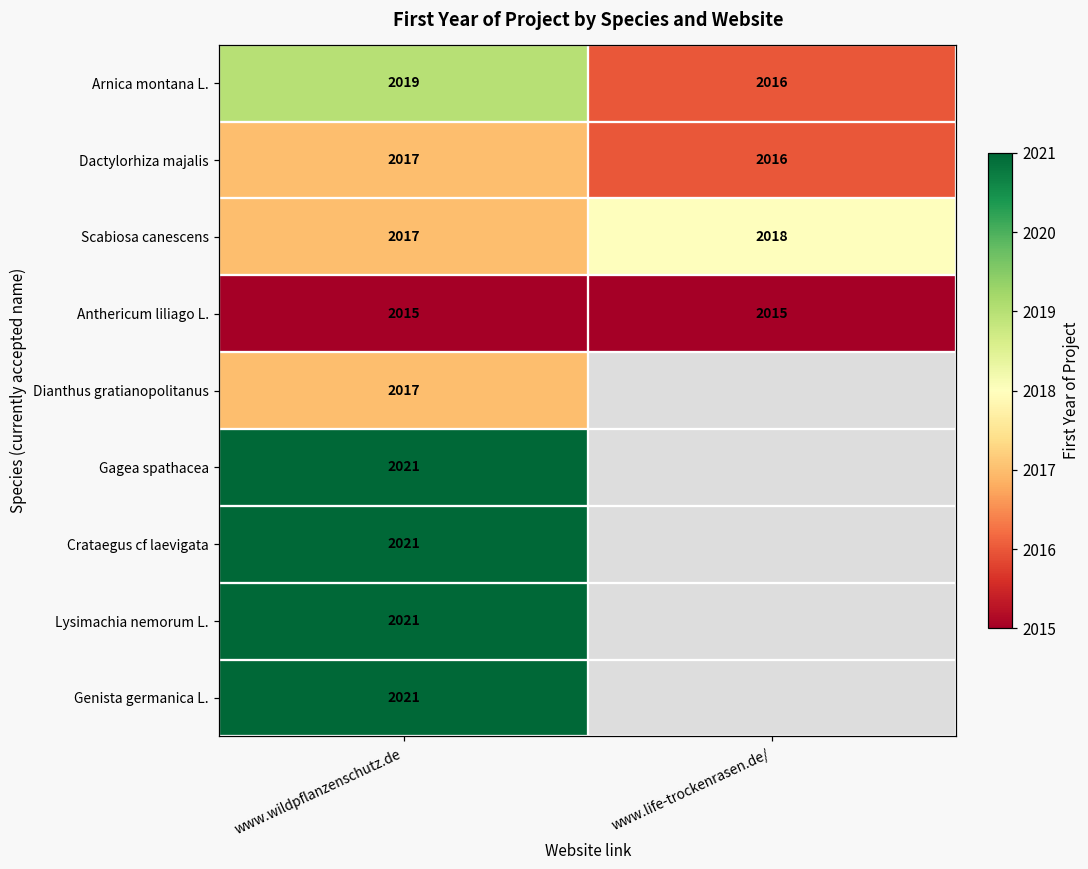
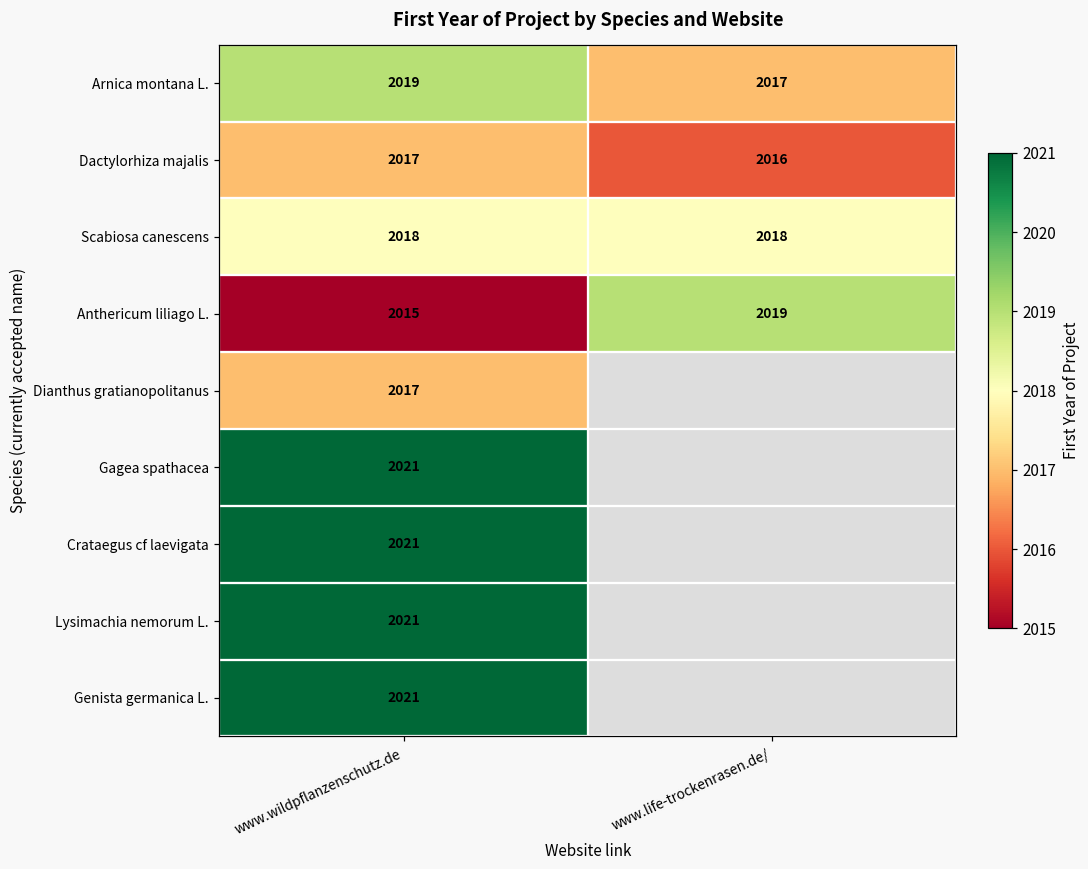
  {
    "Arnica montana L.": {
      "www.wildpflanzenschutz.de": 2019,
-     "www.life-trockenrasen.de/": 2016
+     "www.life-trockenrasen.de/": 2017
    },
    "Dactylorhiza majalis": {
      "www.wildpflanzenschutz.de": 2017,
      "www.life-trockenrasen.de/": 2016
    },
    "Scabiosa canescens": {
-     "www.wildpflanzenschutz.de": 2017,
+     "www.wildpflanzenschutz.de": 2018,
      "www.life-trockenrasen.de/": 2018
    },
    "Anthericum liliago L.": {
      "www.wildpflanzenschutz.de": 2015,
-     "www.life-trockenrasen.de/": 2015
+     "www.life-trockenrasen.de/": 2019
    },
    "Dianthus gratianopolitanus": {
      "www.wildpflanzenschutz.de": 2017
    },
    "Gagea spathacea": {
      "www.wildpflanzenschutz.de": 2021
    },
    "Crataegus cf laevigata": {
      "www.wildpflanzenschutz.de": 2021
    },
    "Lysimachia nemorum L.": {
      "www.wildpflanzenschutz.de": 2021
    },
    "Genista germanica L.": {
      "www.wildpflanzenschutz.de": 2021
    }
  }
